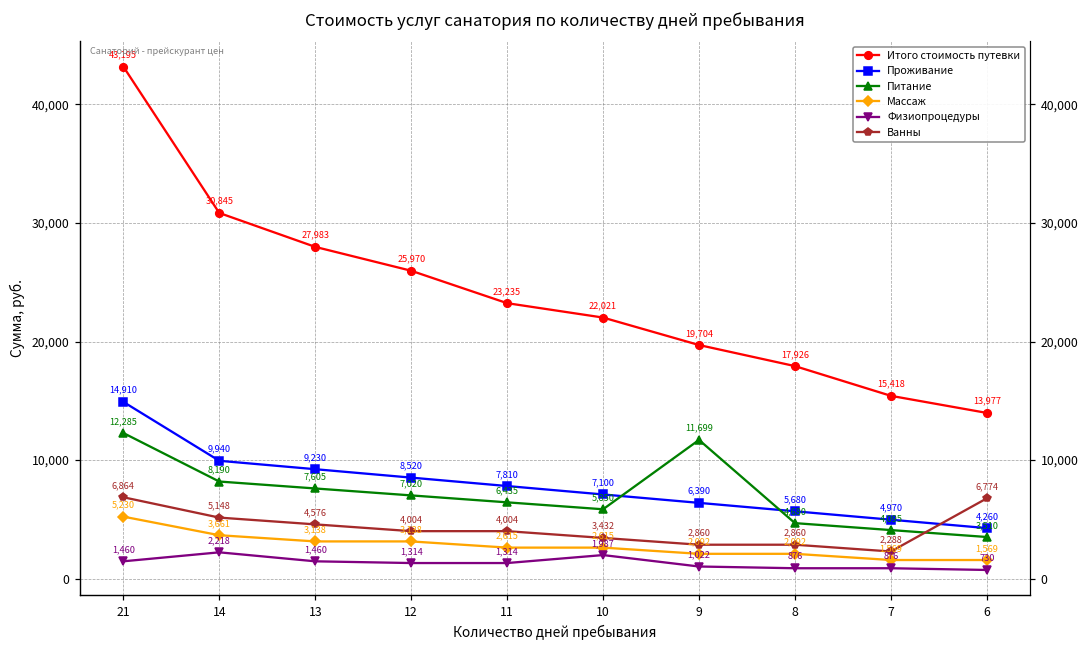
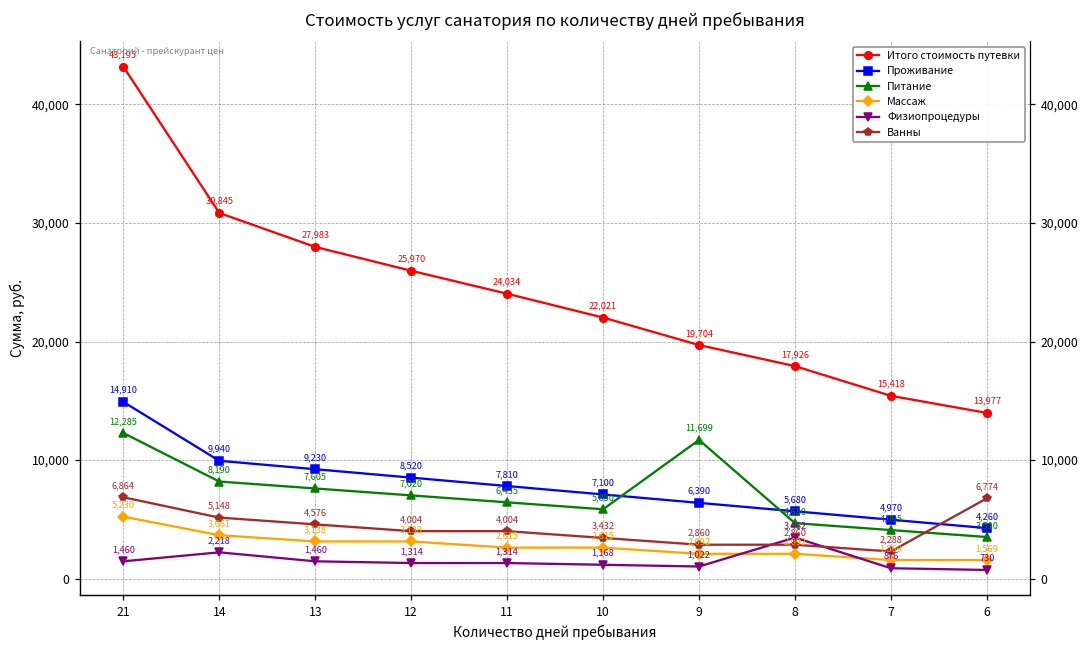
  {
    "Итого стоимость путевки": {
      "14": "30,845",
      "13": "27,983",
      "12": "25,970",
-     "11": "23,235",
+     "11": "24,034",
      "10": "22,021",
      "9": "19,704",
      "8": "17,926",
      "7": "15,418",
      "6": "13,977"
    },
    "Проживание": {
      "21": "14,910",
      "14": "9,940",
      "13": "9,230",
      "12": "8,520",
      "11": "7,810",
      "10": "7,100",
      "9": "6,390",
      "8": "5,680",
      "7": "4,970",
      "6": "4,260"
    },
    "Питание": {
      "21": "12,285",
      "14": "8,190",
      "13": "7,605",
      "9": "11,699"
    },
    "Массаж": {
      "21": "5,230",
      "6": "1,569"
    },
    "Физиопроцедуры": {
      "21": "1,460",
      "13": "1,460",
      "12": "1,314",
-     "10": "1,987",
-     "8": "876"
+     "10": "1,168",
+     "8": "3,462"
    },
    "Ванны": {
      "21": "6,864",
      "14": "5,148",
      "13": "4,576",
      "12": "4,004",
      "11": "4,004",
      "10": "3,432",
      "9": "2,860",
      "7": "2,288",
      "6": "6,774"
    }
  }
